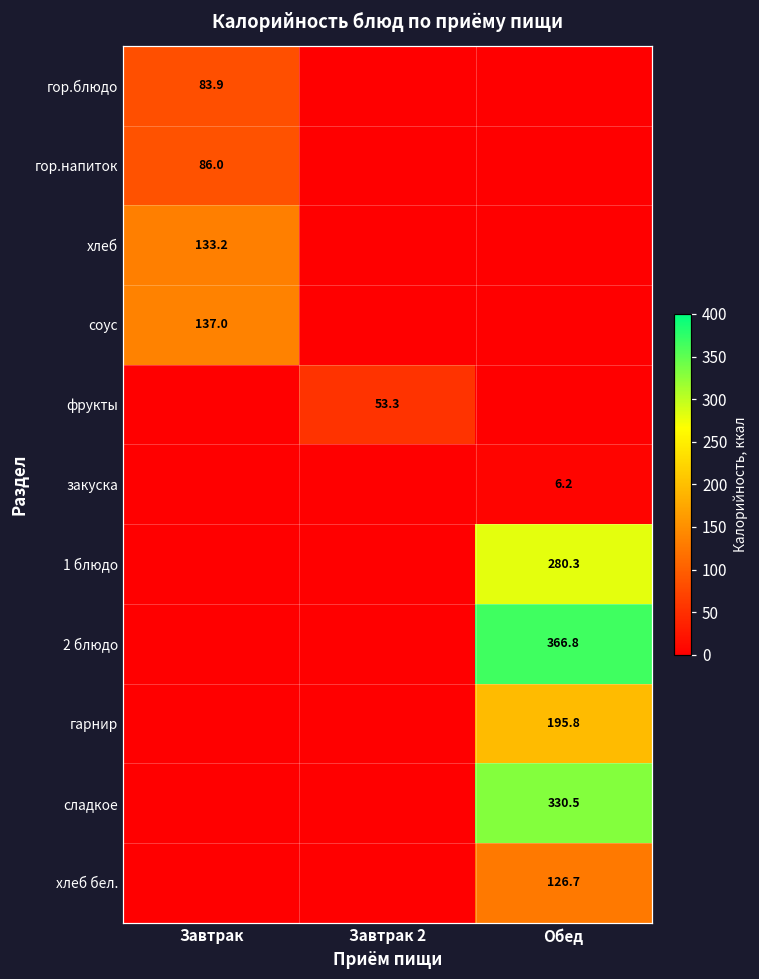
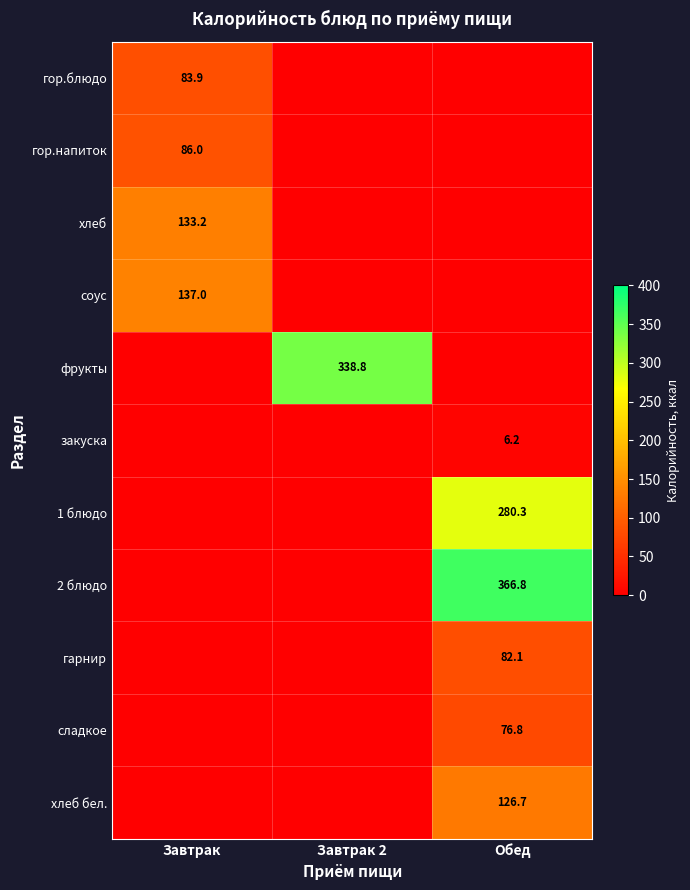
  {
    "гор.блюдо": {
      "Завтрак": 83.9
    },
    "гор.напиток": {
      "Завтрак": 86.0
    },
    "хлеб": {
      "Завтрак": 133.2
    },
    "соус": {
      "Завтрак": 137.0
    },
    "фрукты": {
-     "Завтрак 2": 53.3
+     "Завтрак 2": 338.8
    },
    "закуска": {
      "Обед": 6.2
    },
    "1 блюдо": {
      "Обед": 280.3
    },
    "2 блюдо": {
      "Обед": 366.8
    },
    "гарнир": {
-     "Обед": 195.8
+     "Обед": 82.1
    },
    "сладкое": {
-     "Обед": 330.5
+     "Обед": 76.8
    },
    "хлеб бел.": {
      "Обед": 126.7
    }
  }
